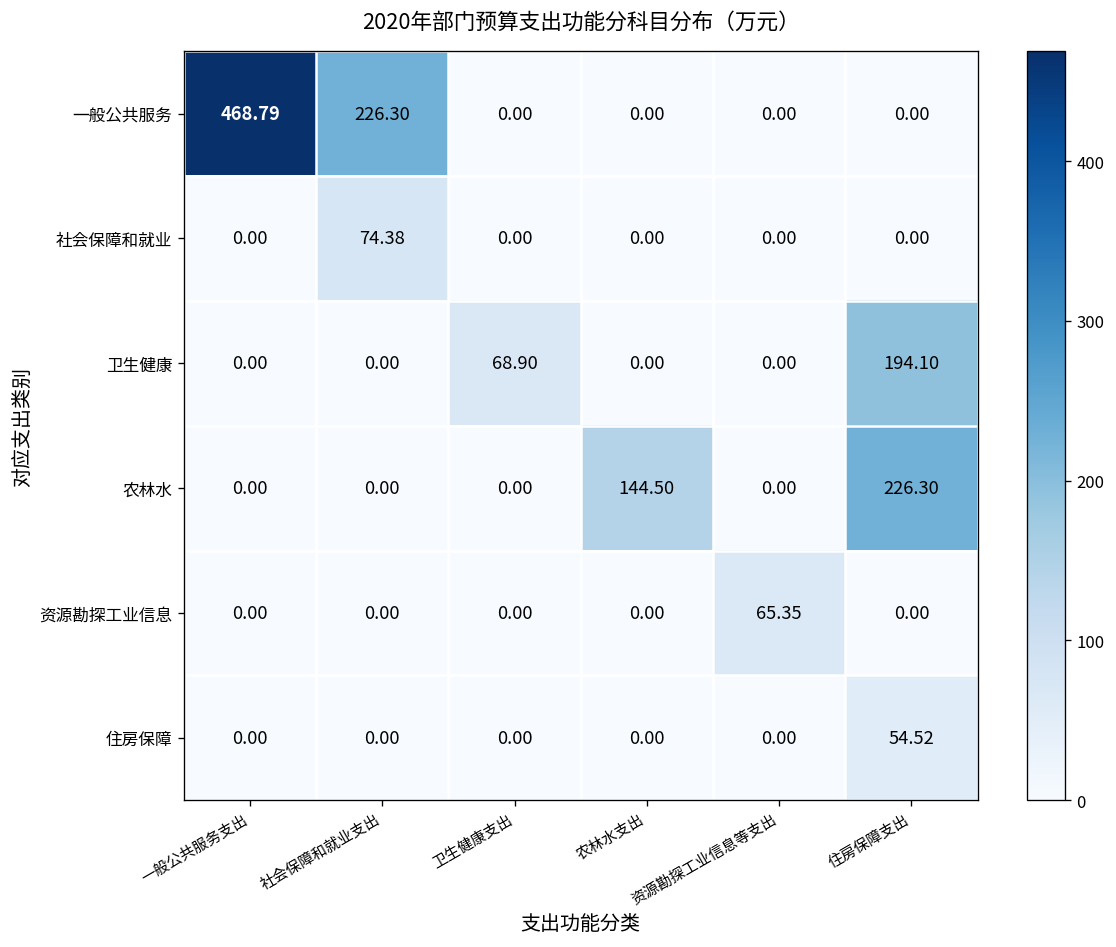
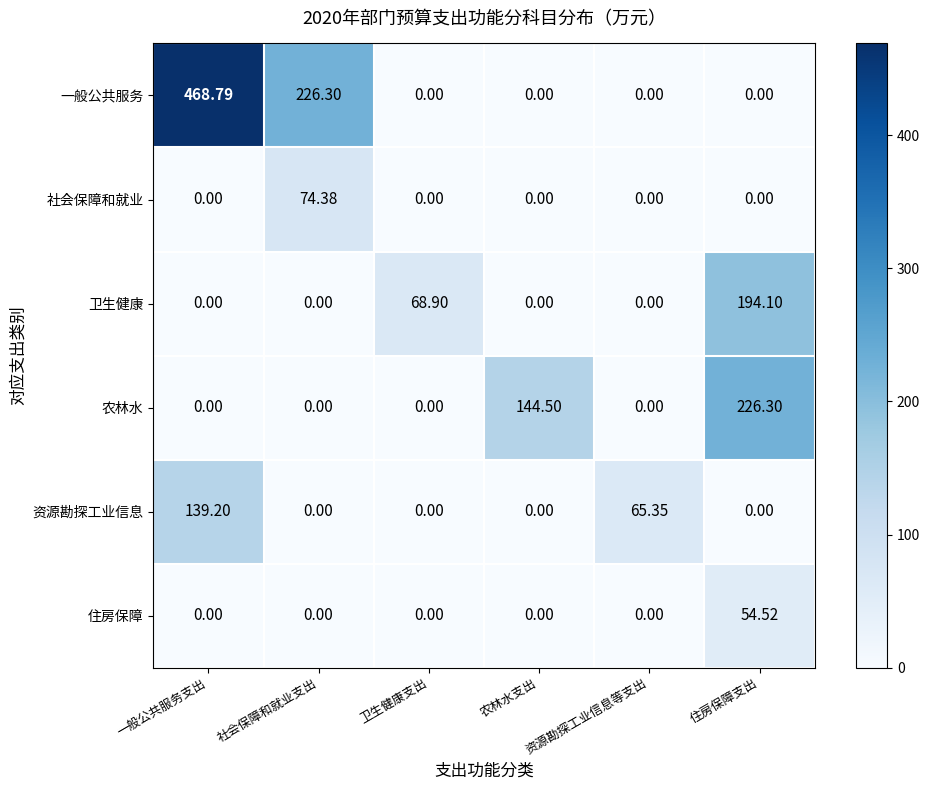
  {
    "一般公共服务": {
      "一般公共服务支出": 468.79,
      "社会保障和就业支出": 226.30,
      "卫生健康支出": 0.00,
      "农林水支出": 0.00,
      "资源勘探工业信息等支出": 0.00,
      "住房保障支出": 0.00
    },
    "社会保障和就业": {
      "一般公共服务支出": 0.00,
      "社会保障和就业支出": 74.38,
      "卫生健康支出": 0.00,
      "农林水支出": 0.00,
      "资源勘探工业信息等支出": 0.00,
      "住房保障支出": 0.00
    },
    "卫生健康": {
      "一般公共服务支出": 0.00,
      "社会保障和就业支出": 0.00,
      "卫生健康支出": 68.90,
      "农林水支出": 0.00,
      "资源勘探工业信息等支出": 0.00,
      "住房保障支出": 194.10
    },
    "农林水": {
      "一般公共服务支出": 0.00,
      "社会保障和就业支出": 0.00,
      "卫生健康支出": 0.00,
      "农林水支出": 144.50,
      "资源勘探工业信息等支出": 0.00,
      "住房保障支出": 226.30
    },
    "资源勘探工业信息": {
-     "一般公共服务支出": 0.00,
+     "一般公共服务支出": 139.20,
      "社会保障和就业支出": 0.00,
      "卫生健康支出": 0.00,
      "农林水支出": 0.00,
      "资源勘探工业信息等支出": 65.35,
      "住房保障支出": 0.00
    },
    "住房保障": {
      "一般公共服务支出": 0.00,
      "社会保障和就业支出": 0.00,
      "卫生健康支出": 0.00,
      "农林水支出": 0.00,
      "资源勘探工业信息等支出": 0.00,
      "住房保障支出": 54.52
    }
  }
